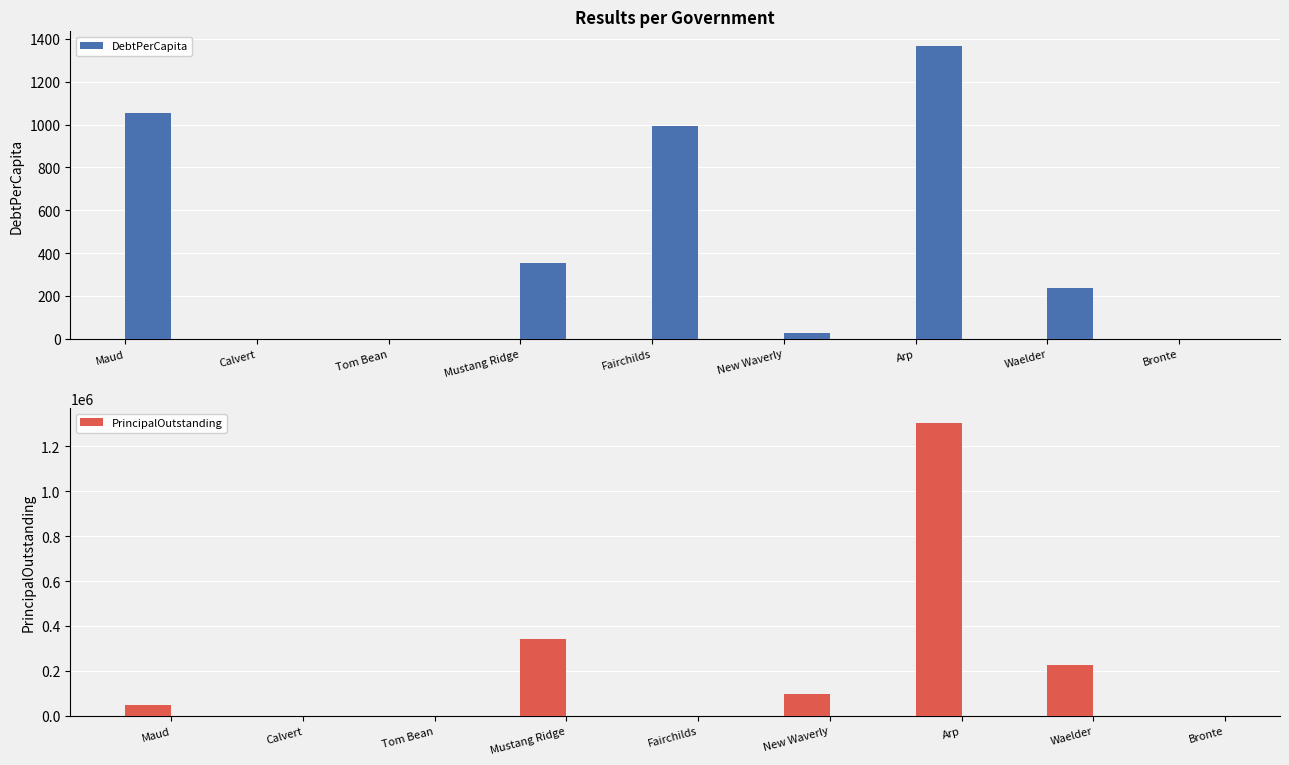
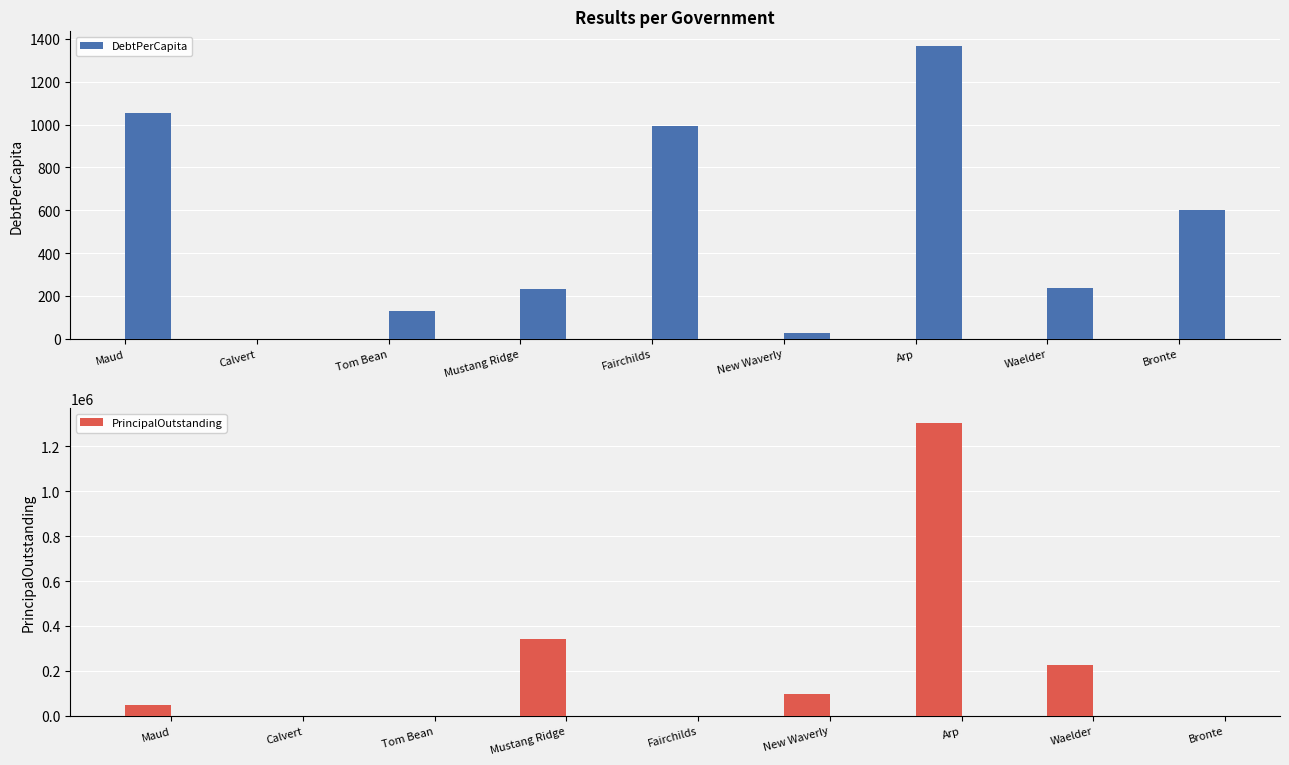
  {
    "Results per Government": {
      "Maud": 1050,
      "Calvert": 0,
-     "Tom Bean": 0,
-     "Mustang Ridge": 360,
+     "Tom Bean": 130,
+     "Mustang Ridge": 230,
      "Fairchilds": 990,
      "New Waverly": 30,
      "Arp": 1370,
      "Waelder": 240,
-     "Bronte": 0
+     "Bronte": 600
    }
  }
